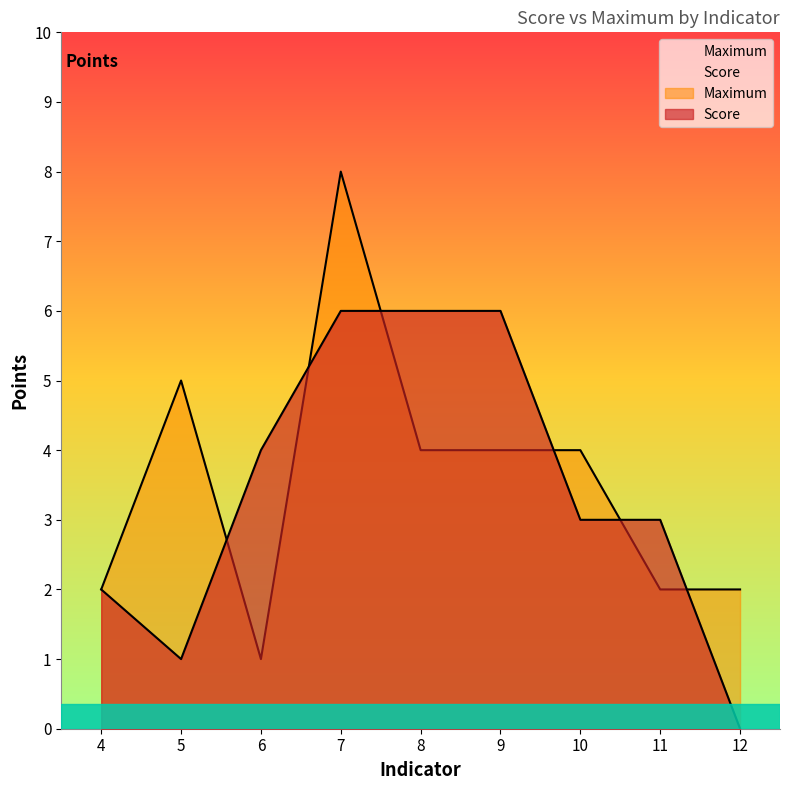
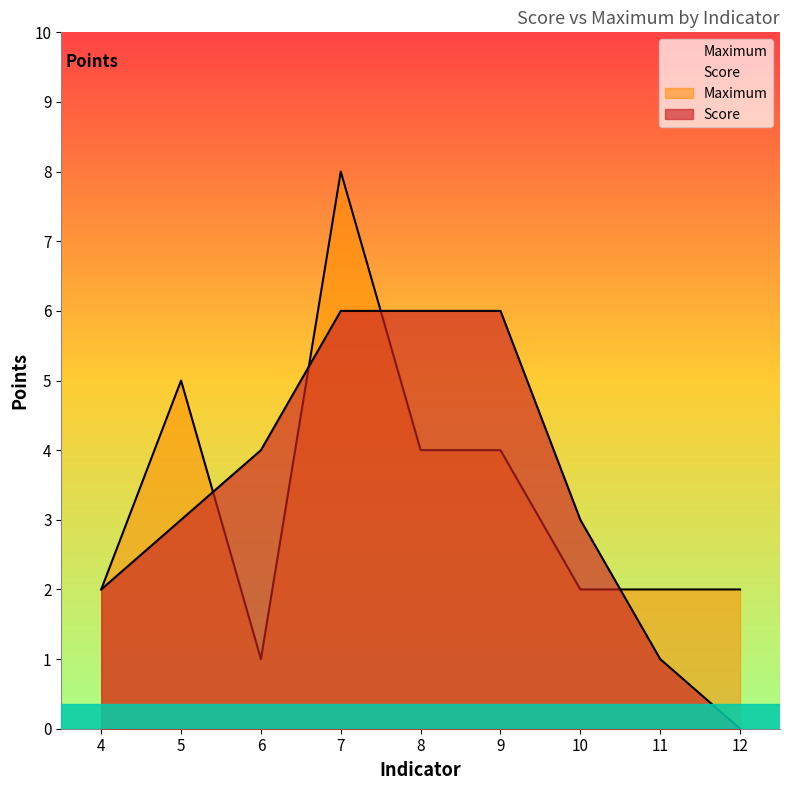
  {
    "Maximum": {
      "5": 5,
      "6": 1,
      "7": 8,
      "8": 4,
      "9": 4,
-     "10": 4,
+     "10": 2,
      "11": 2,
      "12": 2
    },
    "Score": {
-     "5": 1,
+     "5": 3,
      "6": 4,
      "7": 6,
      "8": 6,
      "9": 6,
      "10": 3,
-     "11": 3
+     "11": 1
    }
  }
